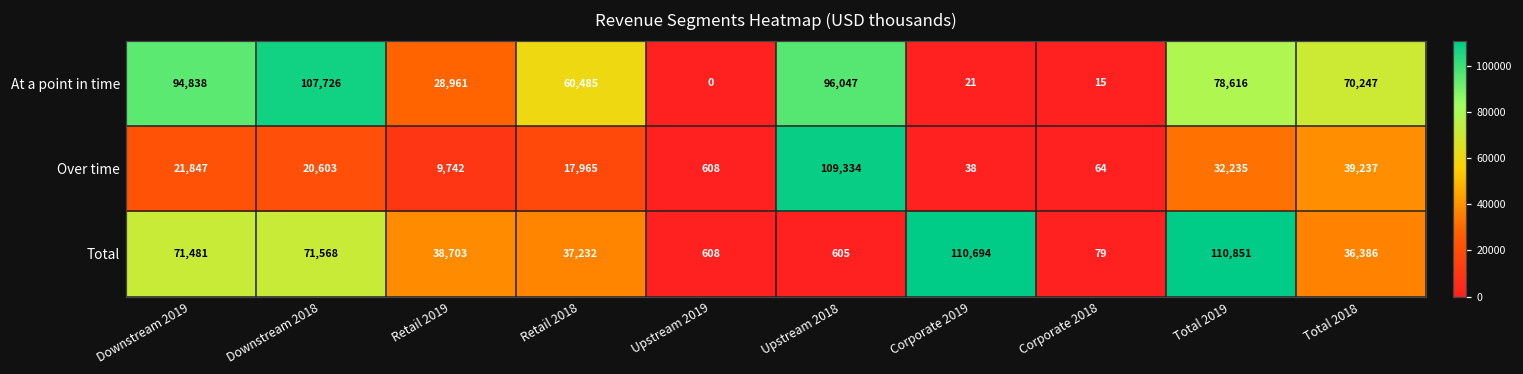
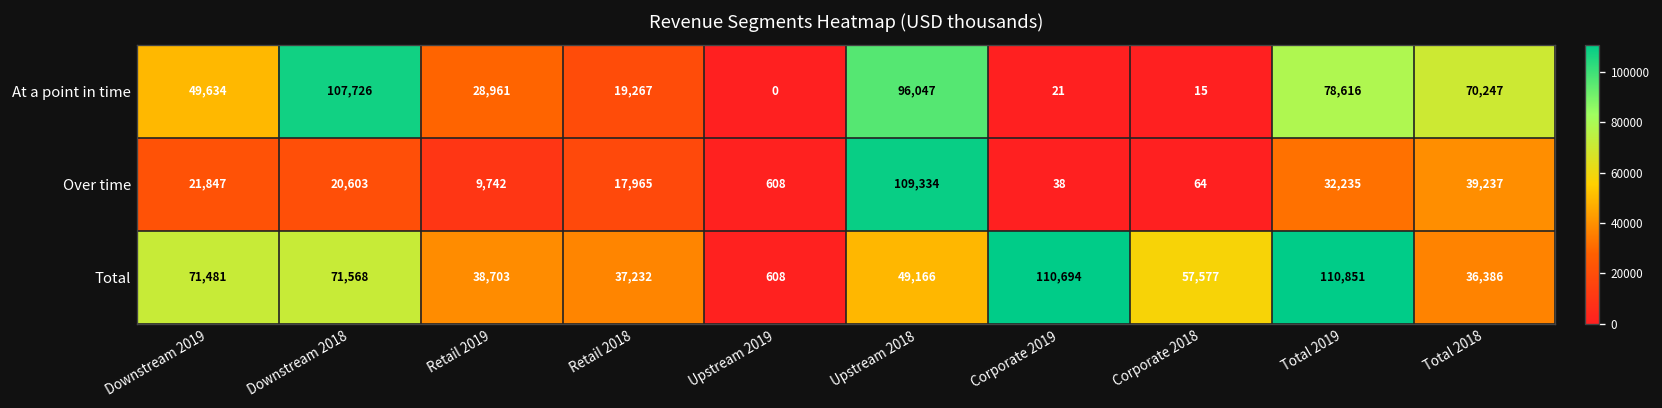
  {
    "At a point in time": {
-     "Downstream 2019": "94,838",
+     "Downstream 2019": "49,634",
      "Downstream 2018": "107,726",
      "Retail 2019": "28,961",
-     "Retail 2018": "60,485",
+     "Retail 2018": "19,267",
      "Upstream 2019": "0",
      "Upstream 2018": "96,047",
      "Corporate 2019": "21",
      "Corporate 2018": "15",
      "Total 2019": "78,616",
      "Total 2018": "70,247"
    },
    "Over time": {
      "Downstream 2019": "21,847",
      "Downstream 2018": "20,603",
      "Retail 2019": "9,742",
      "Retail 2018": "17,965",
      "Upstream 2019": "608",
      "Upstream 2018": "109,334",
      "Corporate 2019": "38",
      "Corporate 2018": "64",
      "Total 2019": "32,235",
      "Total 2018": "39,237"
    },
    "Total": {
      "Downstream 2019": "71,481",
      "Downstream 2018": "71,568",
      "Retail 2019": "38,703",
      "Retail 2018": "37,232",
      "Upstream 2019": "608",
-     "Upstream 2018": "605",
+     "Upstream 2018": "49,166",
      "Corporate 2019": "110,694",
-     "Corporate 2018": "79",
+     "Corporate 2018": "57,577",
      "Total 2019": "110,851",
      "Total 2018": "36,386"
    }
  }
